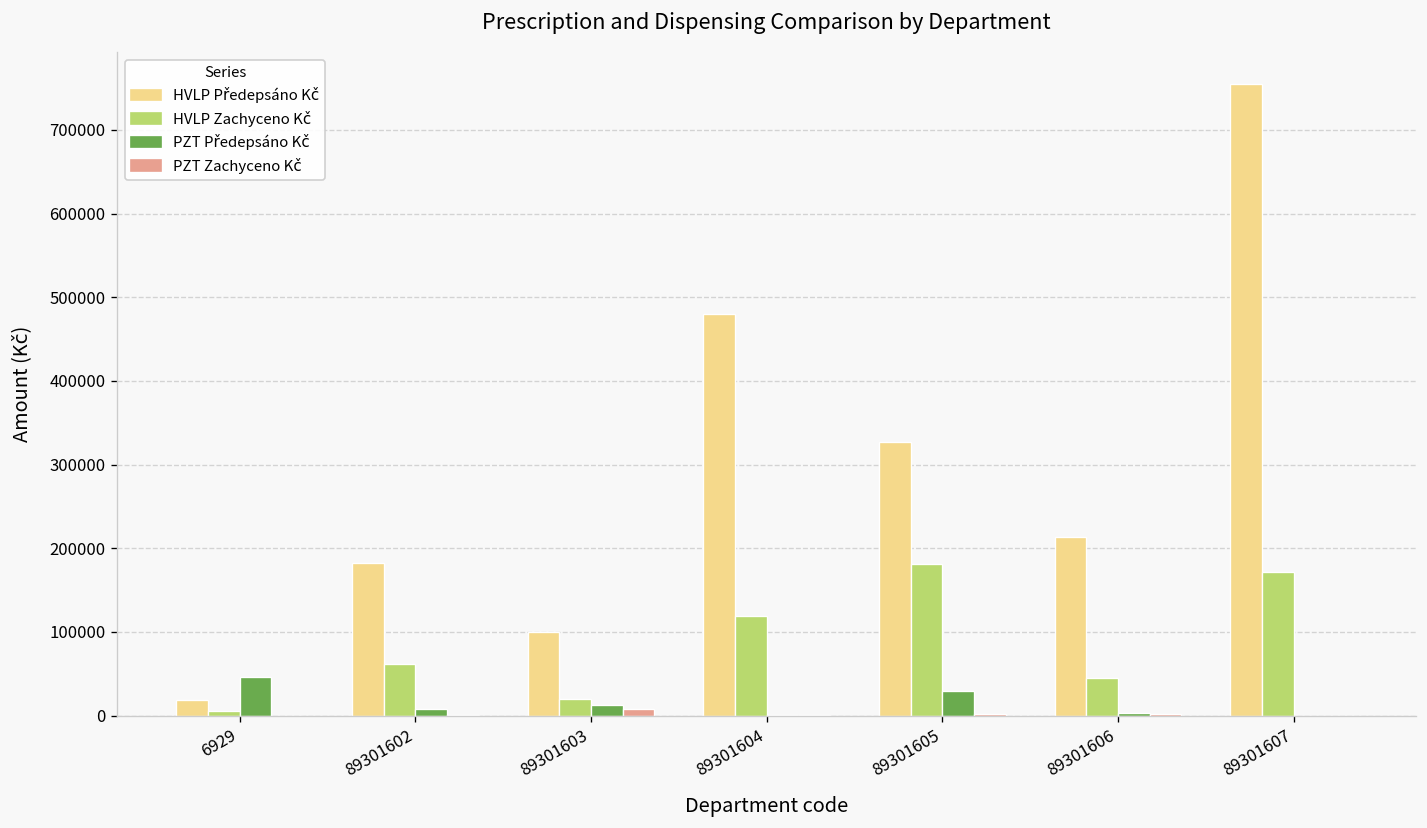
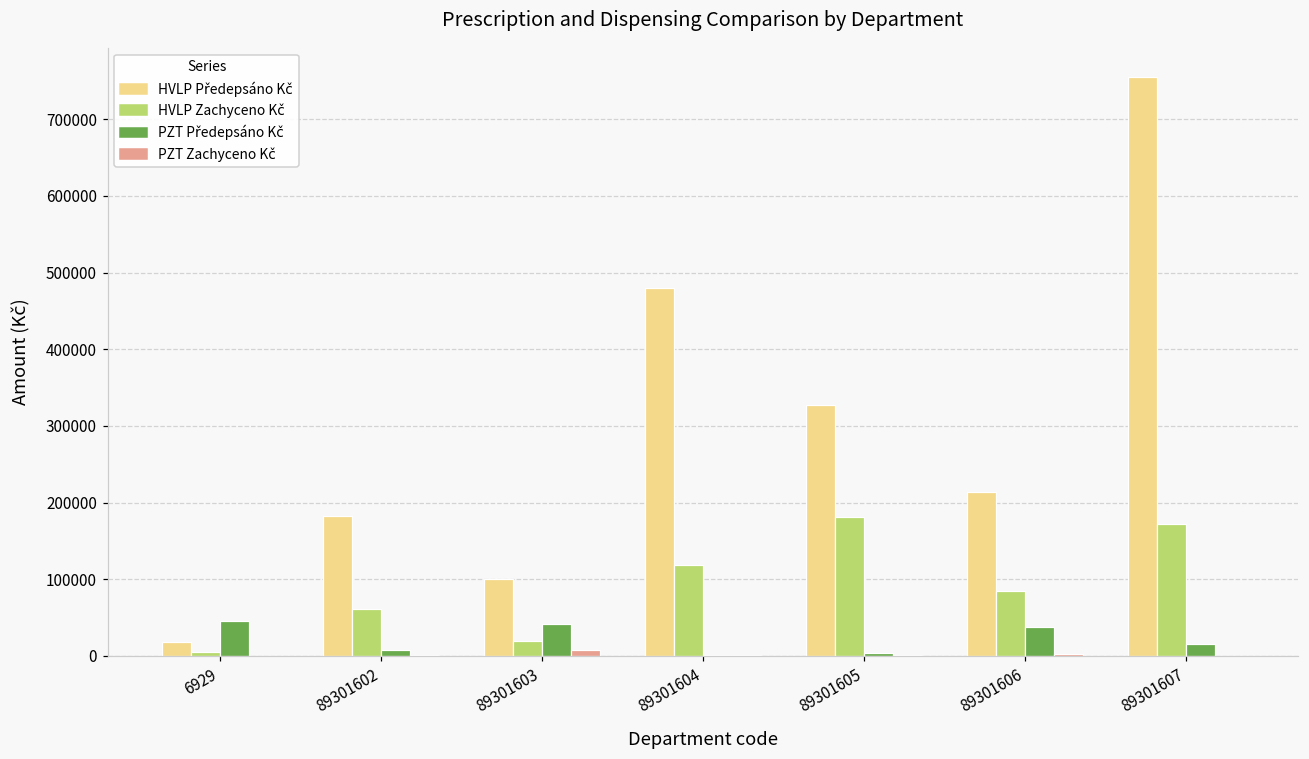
  {
    "HVLP Zachyceno Kč": {
      "6929": 10000,
      "89301602": 60000,
      "89301603": 20000,
      "89301604": 120000,
      "89301605": 180000,
-     "89301606": 40000,
+     "89301606": 80000,
      "89301607": 170000
    },
    "PZT Předepsáno Kč": {
      "6929": 50000,
      "89301602": 10000,
-     "89301603": 10000,
-     "89301605": 30000,
-     "89301606": 0,
-     "89301607": 0
+     "89301603": 40000,
+     "89301605": 0,
+     "89301606": 40000,
+     "89301607": 20000
    }
  }
